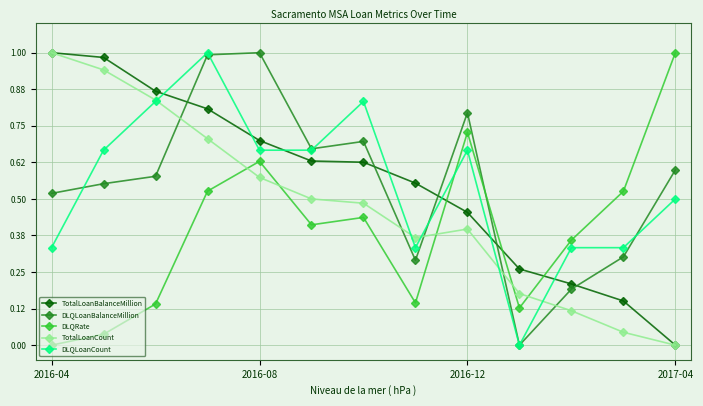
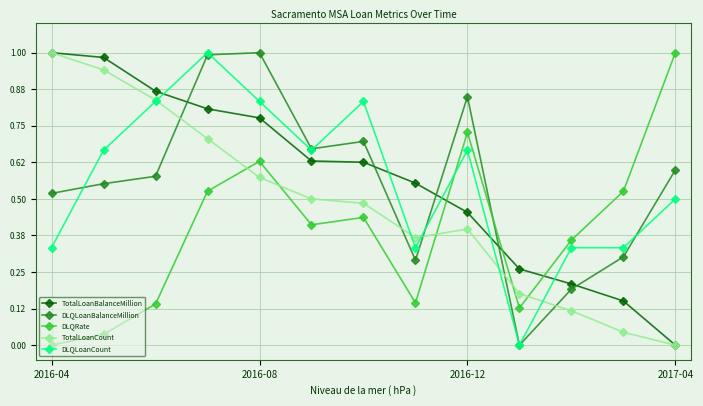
  {
    "TotalLoanBalanceMillion": {
-     "2016-08": 0.70,
+     "2016-08": 0.78,
      "2016-12": 0.45
    },
    "DLQLoanBalanceMillion": {
      "2016-04": 0.52,
      "2016-08": 1.00,
-     "2016-12": 0.79,
+     "2016-12": 0.85,
      "2017-04": 0.60
    },
    "DLQRate": {
      "2016-08": 0.63,
      "2016-12": 0.73,
      "2017-04": 1.00
    },
    "TotalLoanCount": {
      "2016-08": 0.57,
      "2016-12": 0.40
    },
    "DLQLoanCount": {
      "2016-04": 0.33,
-     "2016-08": 0.67,
+     "2016-08": 0.83,
      "2016-12": 0.67,
      "2017-04": 0.50
    }
  }
